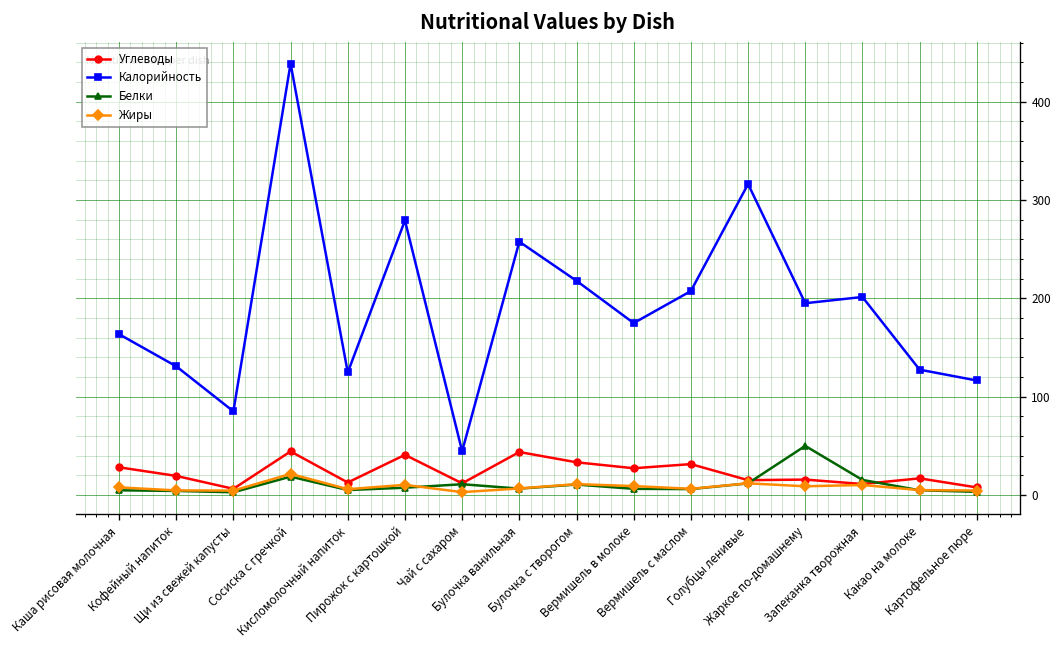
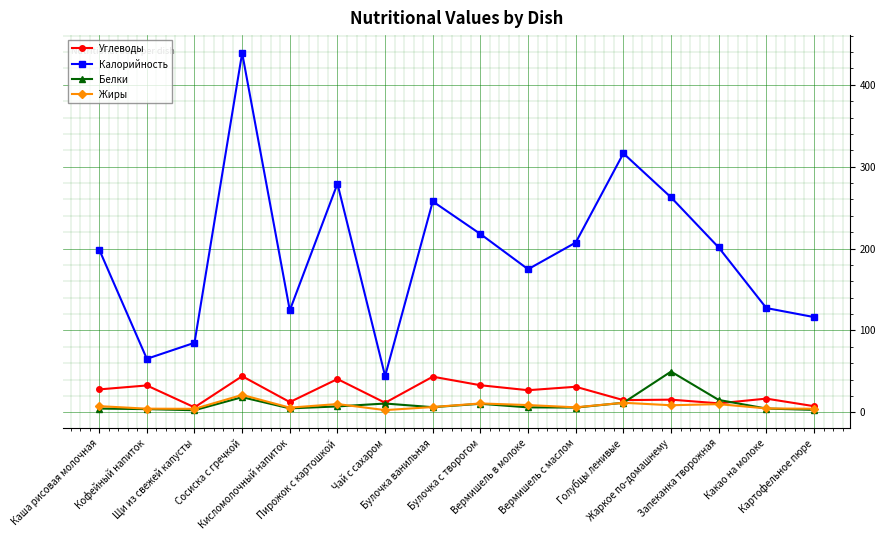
  {
    "Углеводы": {
      "Каша рисовая молочная": 30,
-     "Кофейный напиток": 20,
+     "Кофейный напиток": 30,
      "Сосиска с гречкой": 40,
      "Кисломолочный напиток": 10,
      "Пирожок с картошкой": 40,
      "Булочка ванильная": 40,
      "Булочка с творогом": 30,
      "Вермишель в молоке": 30,
      "Вермишель с маслом": 30,
      "Голубцы ленивые": 10,
      "Жаркое по-домашнему": 20,
      "Какао на молоке": 20,
      "Картофельное пюре": 10
    },
    "Калорийность": {
-     "Каша рисовая молочная": 160,
-     "Кофейный напиток": 130,
+     "Каша рисовая молочная": 200,
+     "Кофейный напиток": 70,
      "Щи из свежей капусты": 80,
      "Сосиска с гречкой": 440,
      "Кисломолочный напиток": 120,
      "Пирожок с картошкой": 280,
      "Чай с сахаром": 40,
      "Булочка ванильная": 260,
      "Булочка с творогом": 220,
      "Вермишель в молоке": 170,
      "Вермишель с маслом": 210,
      "Голубцы ленивые": 320,
-     "Жаркое по-домашнему": 190,
+     "Жаркое по-домашнему": 260,
      "Запеканка творожная": 200,
      "Какао на молоке": 130,
      "Картофельное пюре": 120
    },
    "Белки": {
      "Жаркое по-домашнему": 50,
      "Запеканка творожная": 20
    },
    "Жиры": {
      "Чай с сахаром": 0,
      "Жаркое по-домашнему": 10
    }
  }
